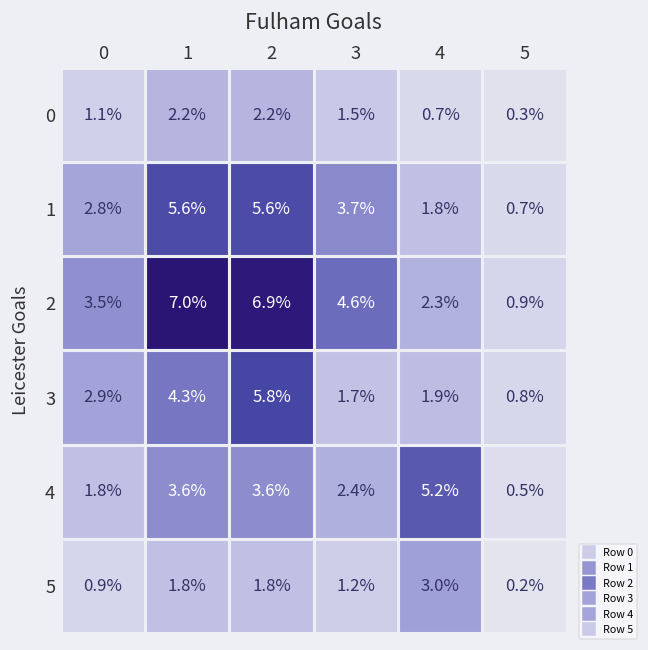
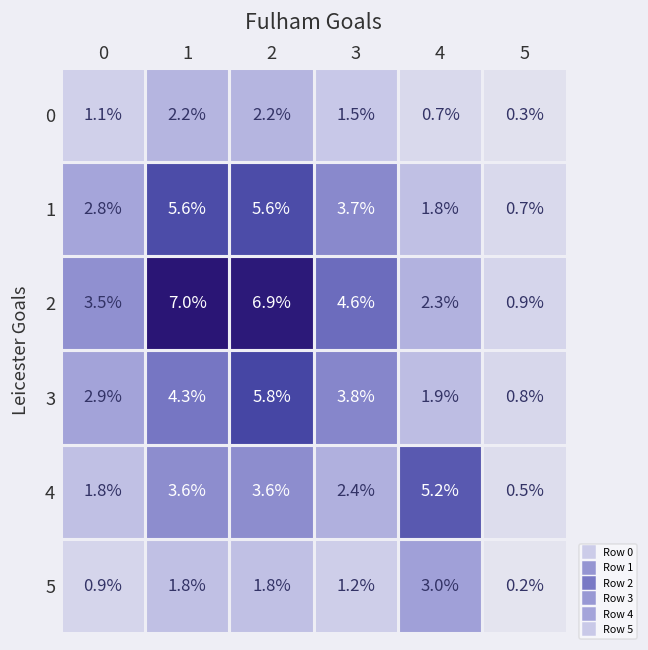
  {
    "0": {
      "0": "1.1%",
      "1": "2.2%",
      "2": "2.2%",
      "3": "1.5%",
      "4": "0.7%",
      "5": "0.3%"
    },
    "1": {
      "0": "2.8%",
      "1": "5.6%",
      "2": "5.6%",
      "3": "3.7%",
      "4": "1.8%",
      "5": "0.7%"
    },
    "2": {
      "0": "3.5%",
      "1": "7.0%",
      "2": "6.9%",
      "3": "4.6%",
      "4": "2.3%",
      "5": "0.9%"
    },
    "3": {
      "0": "2.9%",
      "1": "4.3%",
      "2": "5.8%",
-     "3": "1.7%",
+     "3": "3.8%",
      "4": "1.9%",
      "5": "0.8%"
    },
    "4": {
      "0": "1.8%",
      "1": "3.6%",
      "2": "3.6%",
      "3": "2.4%",
      "4": "5.2%",
      "5": "0.5%"
    },
    "5": {
      "0": "0.9%",
      "1": "1.8%",
      "2": "1.8%",
      "3": "1.2%",
      "4": "3.0%",
      "5": "0.2%"
    }
  }
